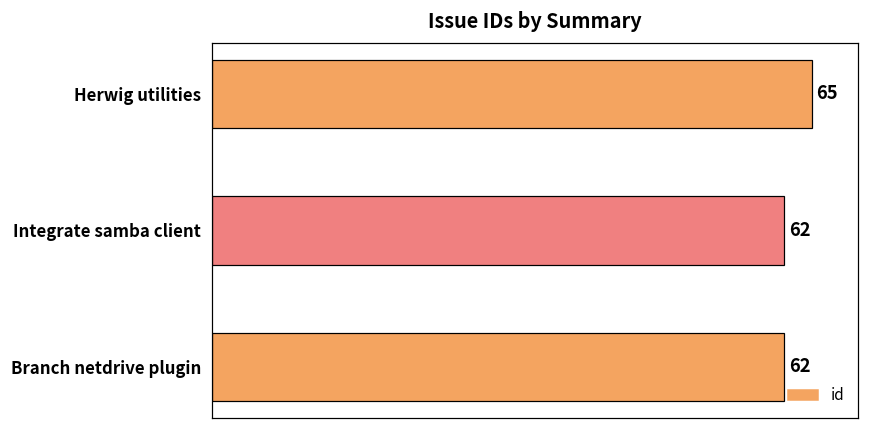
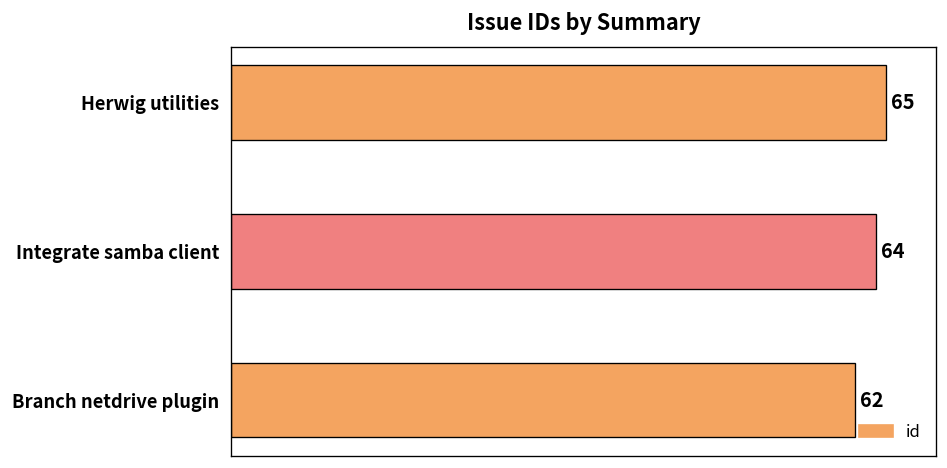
  {
    "Herwig utilities": 65,
-   "Integrate samba client": 62,
+   "Integrate samba client": 64,
    "Branch netdrive plugin": 62
  }
